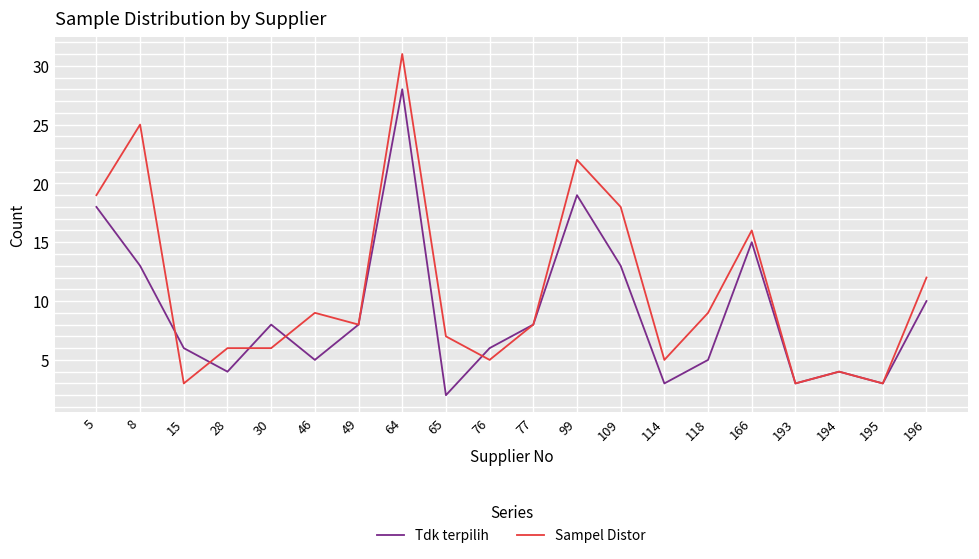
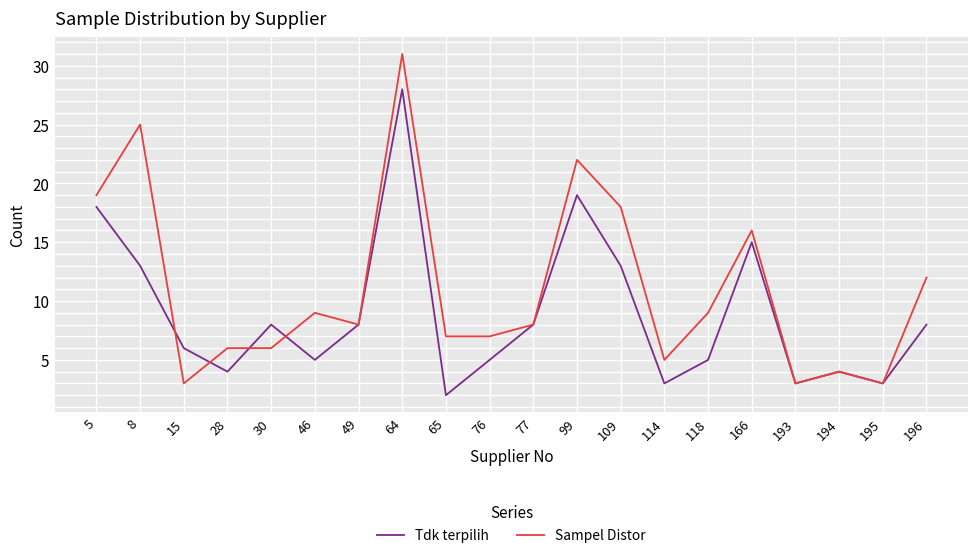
  {
    "Tdk terpilih": {
      "5": 18,
      "8": 13,
      "15": 6,
      "28": 4,
      "30": 8,
      "46": 5,
      "64": 28,
      "65": 2,
-     "76": 6,
+     "76": 5,
      "99": 19,
      "109": 13,
      "114": 3,
      "118": 5,
      "166": 15,
-     "196": 10
+     "196": 8
    },
    "Sampel Distor": {
      "5": 19,
      "8": 25,
      "15": 3,
      "28": 6,
      "30": 6,
      "46": 9,
      "64": 31,
      "65": 7,
-     "76": 5,
+     "76": 7,
      "99": 22,
      "109": 18,
      "114": 5,
      "118": 9,
      "166": 16,
      "196": 12
    }
  }
